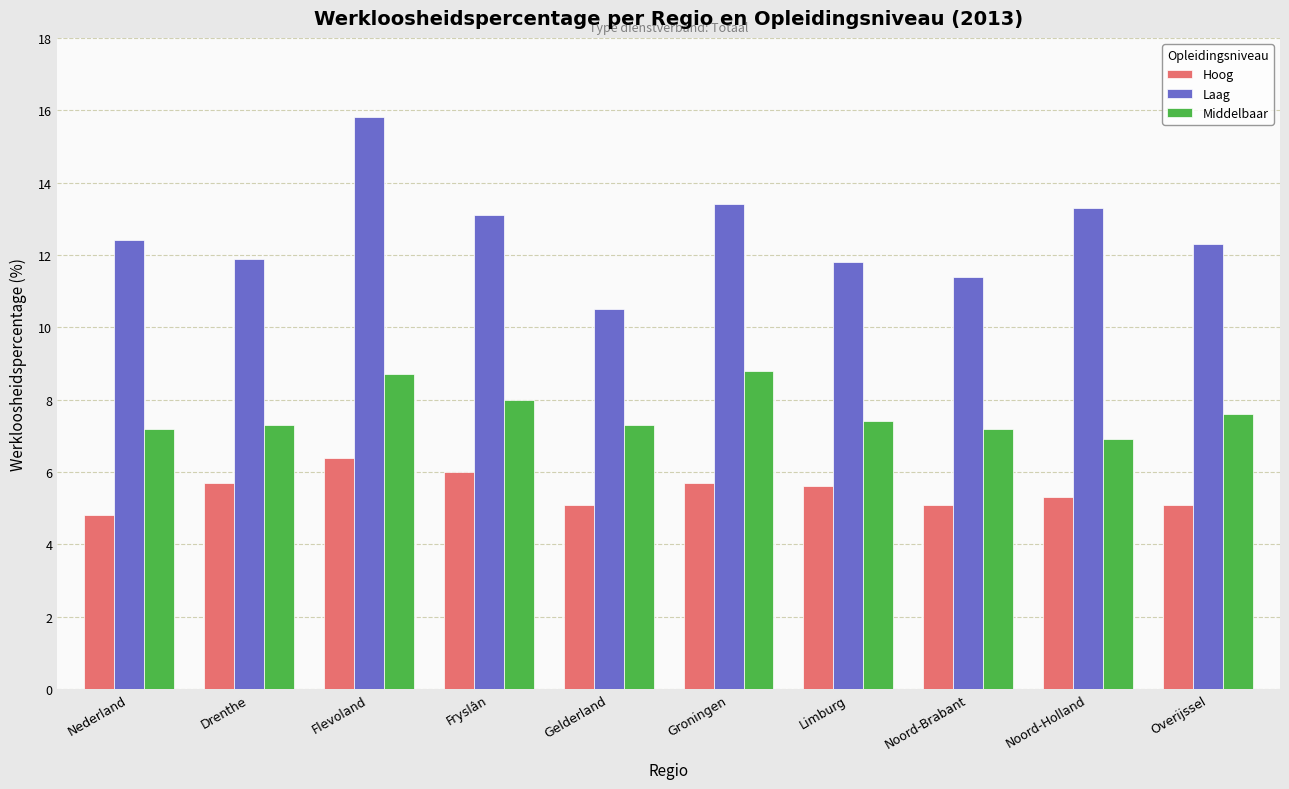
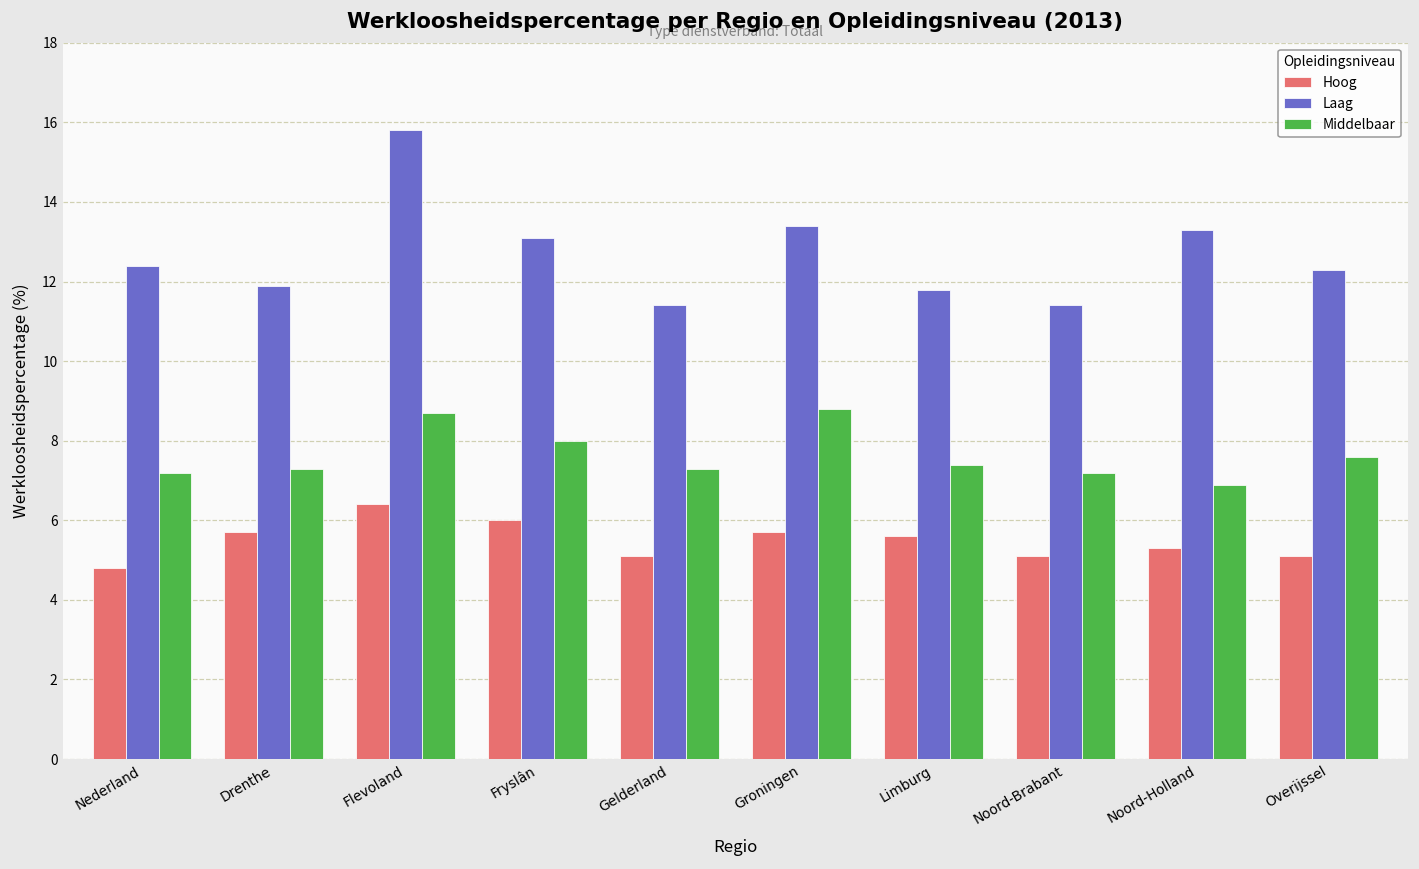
  {
    "Hoog": {
      "Nederland": 4.8,
      "Drenthe": 5.7,
      "Flevoland": 6.4,
      "Fryslân": 6.0,
      "Gelderland": 5.1,
      "Groningen": 5.7,
      "Limburg": 5.6,
      "Noord-Brabant": 5.1,
      "Noord-Holland": 5.3,
      "Overijssel": 5.1
    },
    "Laag": {
      "Nederland": 12.4,
      "Drenthe": 11.9,
      "Flevoland": 15.8,
      "Fryslân": 13.1,
-     "Gelderland": 10.5,
+     "Gelderland": 11.4,
      "Groningen": 13.4,
      "Limburg": 11.8,
      "Noord-Brabant": 11.4,
      "Noord-Holland": 13.3,
      "Overijssel": 12.3
    },
    "Middelbaar": {
      "Nederland": 7.2,
      "Drenthe": 7.3,
      "Flevoland": 8.7,
      "Fryslân": 8.0,
      "Gelderland": 7.3,
      "Groningen": 8.8,
      "Limburg": 7.4,
      "Noord-Brabant": 7.2,
      "Noord-Holland": 6.9,
      "Overijssel": 7.6
    }
  }
